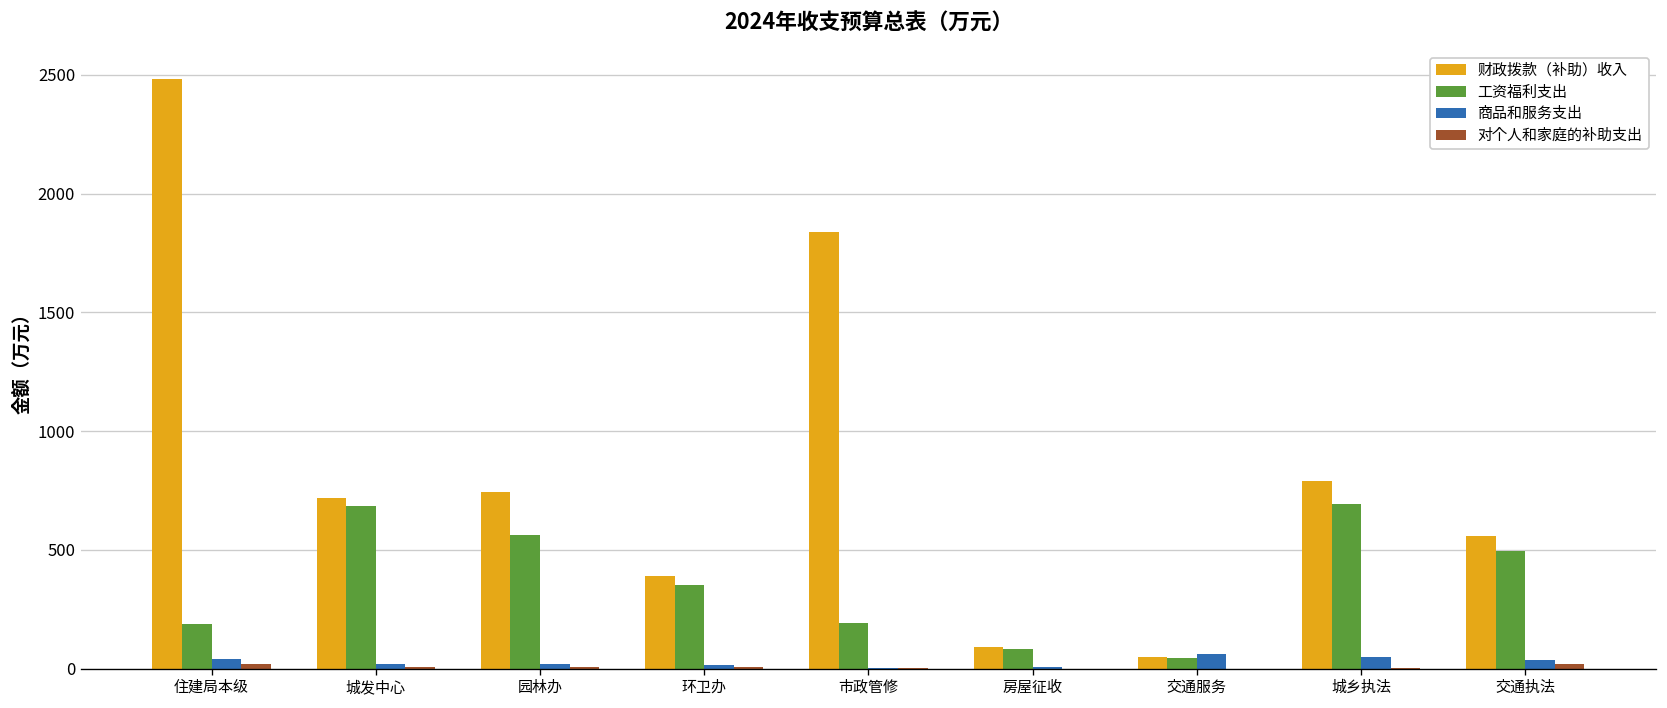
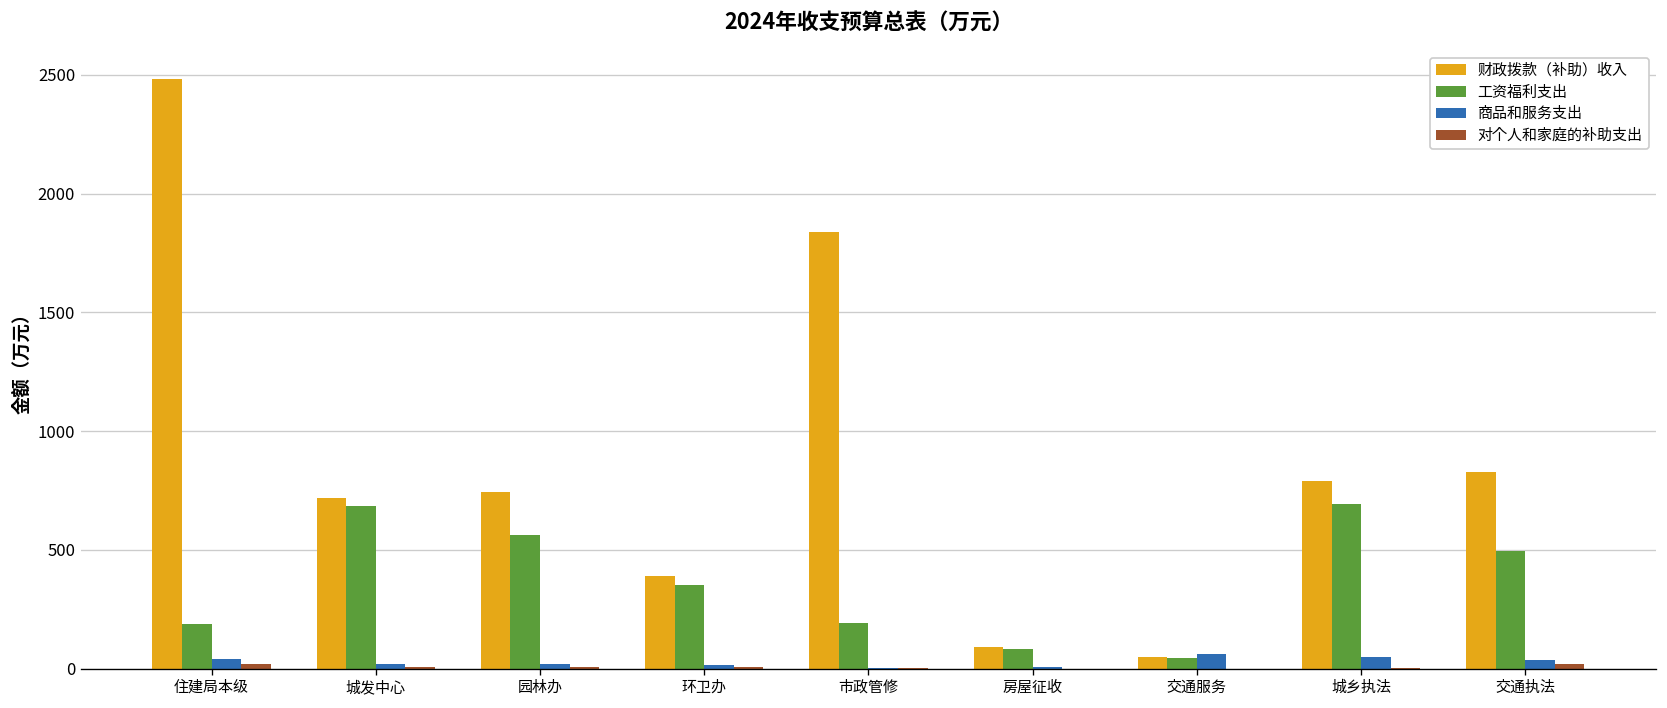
  {
    "财政拨款（补助）收入": {
      "住建局本级": 2480,
      "城发中心": 720,
      "园林办": 750,
      "环卫办": 390,
      "市政管修": 1840,
      "房屋征收": 90,
      "交通服务": 50,
      "城乡执法": 790,
-     "交通执法": 560
+     "交通执法": 830
    },
    "工资福利支出": {
      "住建局本级": 190,
      "城发中心": 690,
      "园林办": 560,
      "环卫办": 350,
      "市政管修": 190,
      "房屋征收": 80,
      "交通服务": 50,
      "城乡执法": 690,
      "交通执法": 500
    },
    "商品和服务支出": {
      "住建局本级": 40,
      "城发中心": 20,
      "园林办": 20,
      "环卫办": 10,
      "交通服务": 60,
      "城乡执法": 50,
      "交通执法": 40
    },
    "对个人和家庭的补助支出": {
      "住建局本级": 20,
      "交通执法": 20
    }
  }
